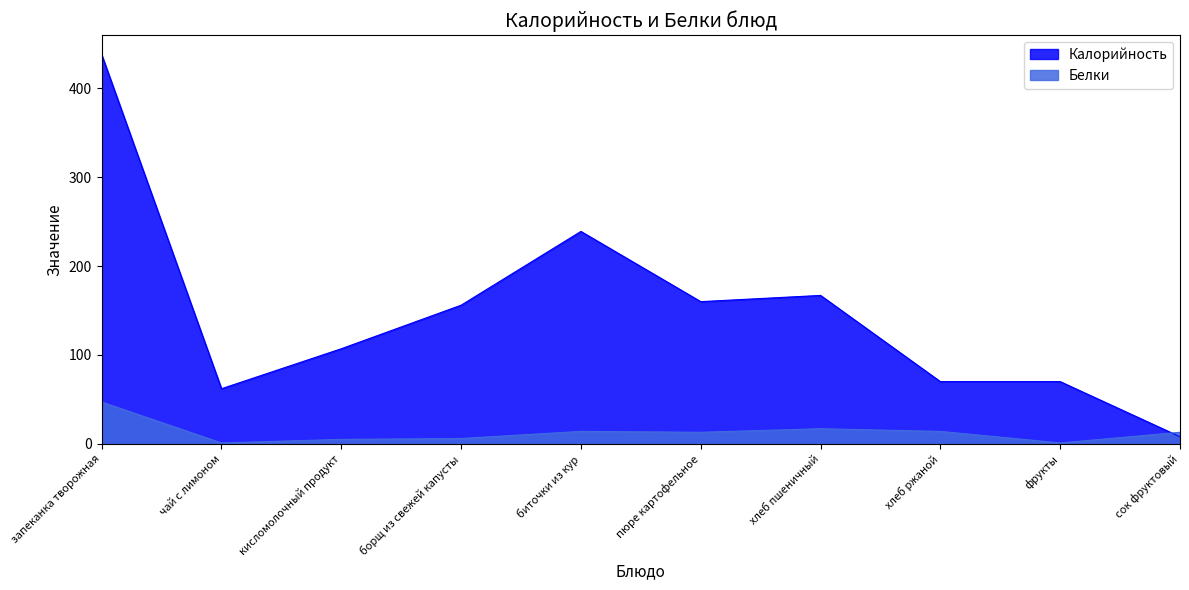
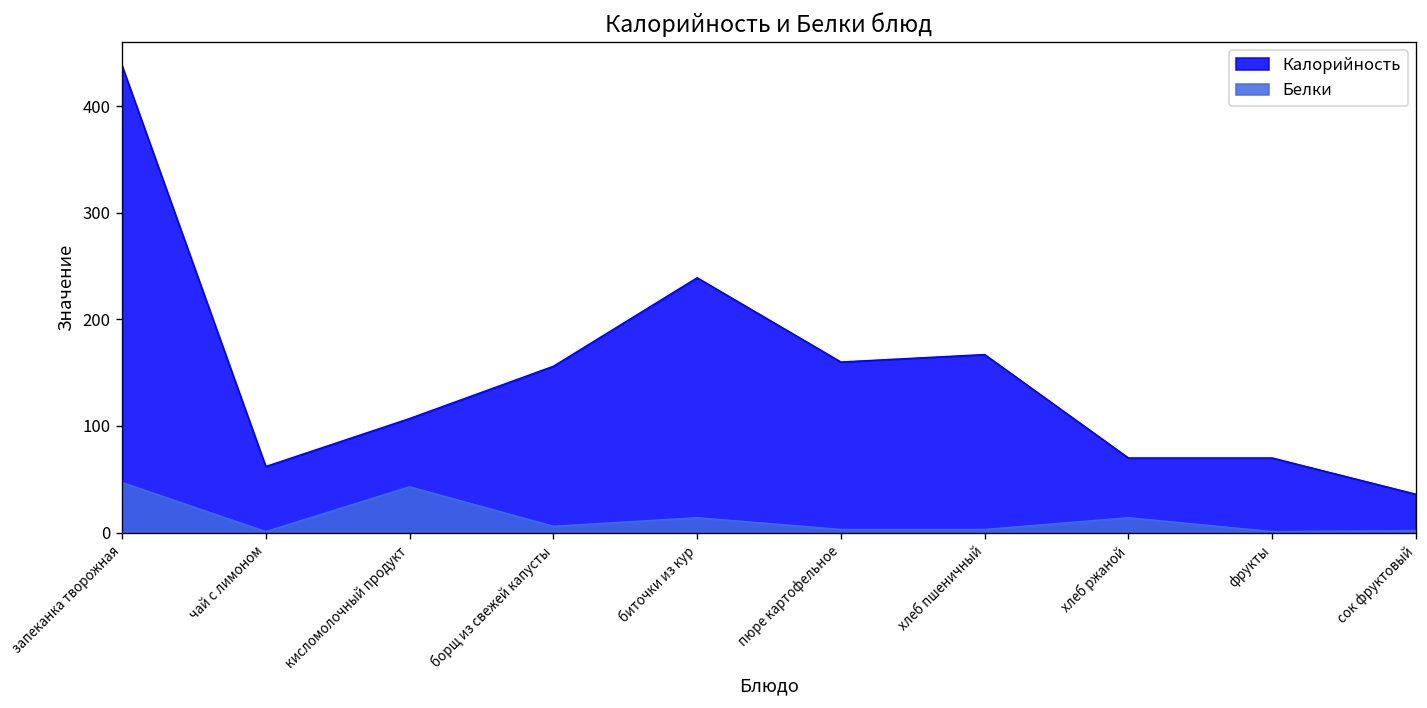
  {
    "Калорийность": {
      "запеканка творожная": 440,
      "чай с лимоном": 60,
      "кисломолочный продукт": 110,
      "борщ из свежей капусты": 160,
      "биточки из кур": 240,
      "пюре картофельное": 160,
      "хлеб пшеничный": 170,
      "хлеб ржаной": 70,
      "фрукты": 70,
-     "сок фруктовый": 10
+     "сок фруктовый": 40
    },
    "Белки": {
      "запеканка творожная": 50,
      "чай с лимоном": 0,
-     "кисломолочный продукт": 10,
+     "кисломолочный продукт": 40,
      "борщ из свежей капусты": 10,
      "биточки из кур": 10,
-     "пюре картофельное": 10,
-     "хлеб пшеничный": 20,
+     "пюре картофельное": 0,
+     "хлеб пшеничный": 0,
      "хлеб ржаной": 10,
      "фрукты": 0,
-     "сок фруктовый": 10
+     "сок фруктовый": 0
    }
  }
